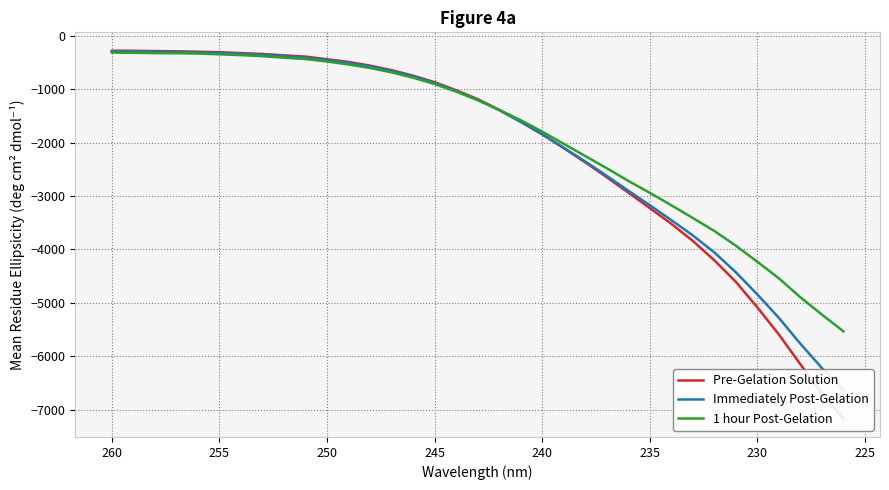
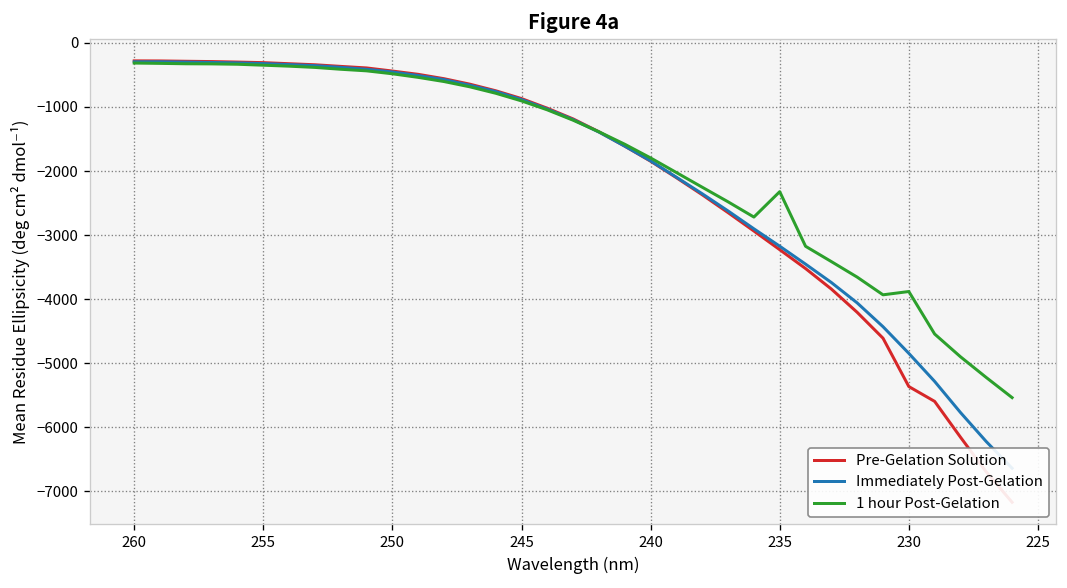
  {
    "Pre-Gelation Solution": {
      "235": -3200,
-     "230": -5100
+     "230": -5400
    },
    "Immediately Post-Gelation": {
      "235": -3200,
      "230": -4800
    },
    "1 hour Post-Gelation": {
-     "235": -2900,
-     "230": -4200
+     "235": -2300,
+     "230": -3900
    }
  }
